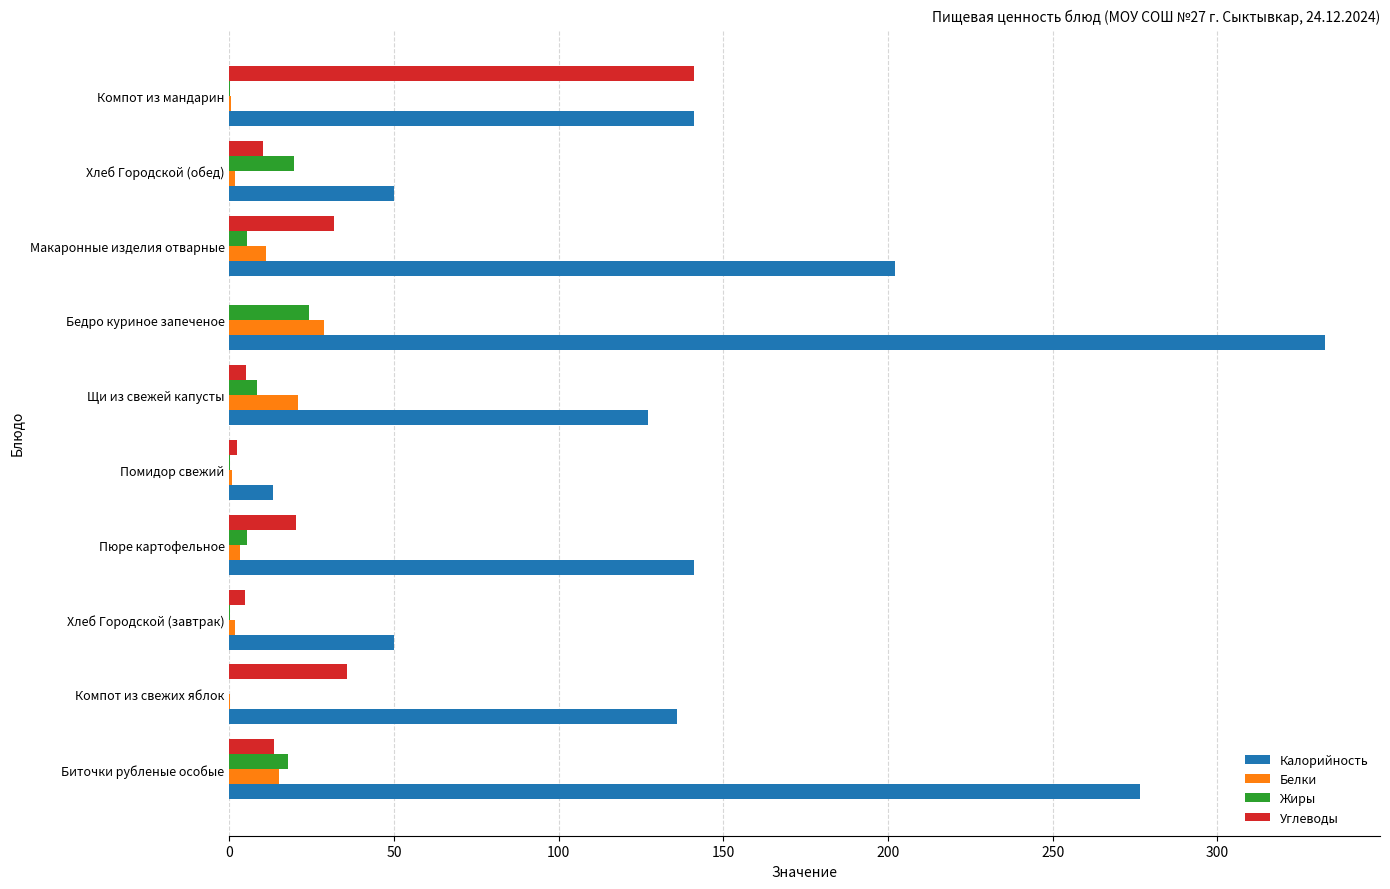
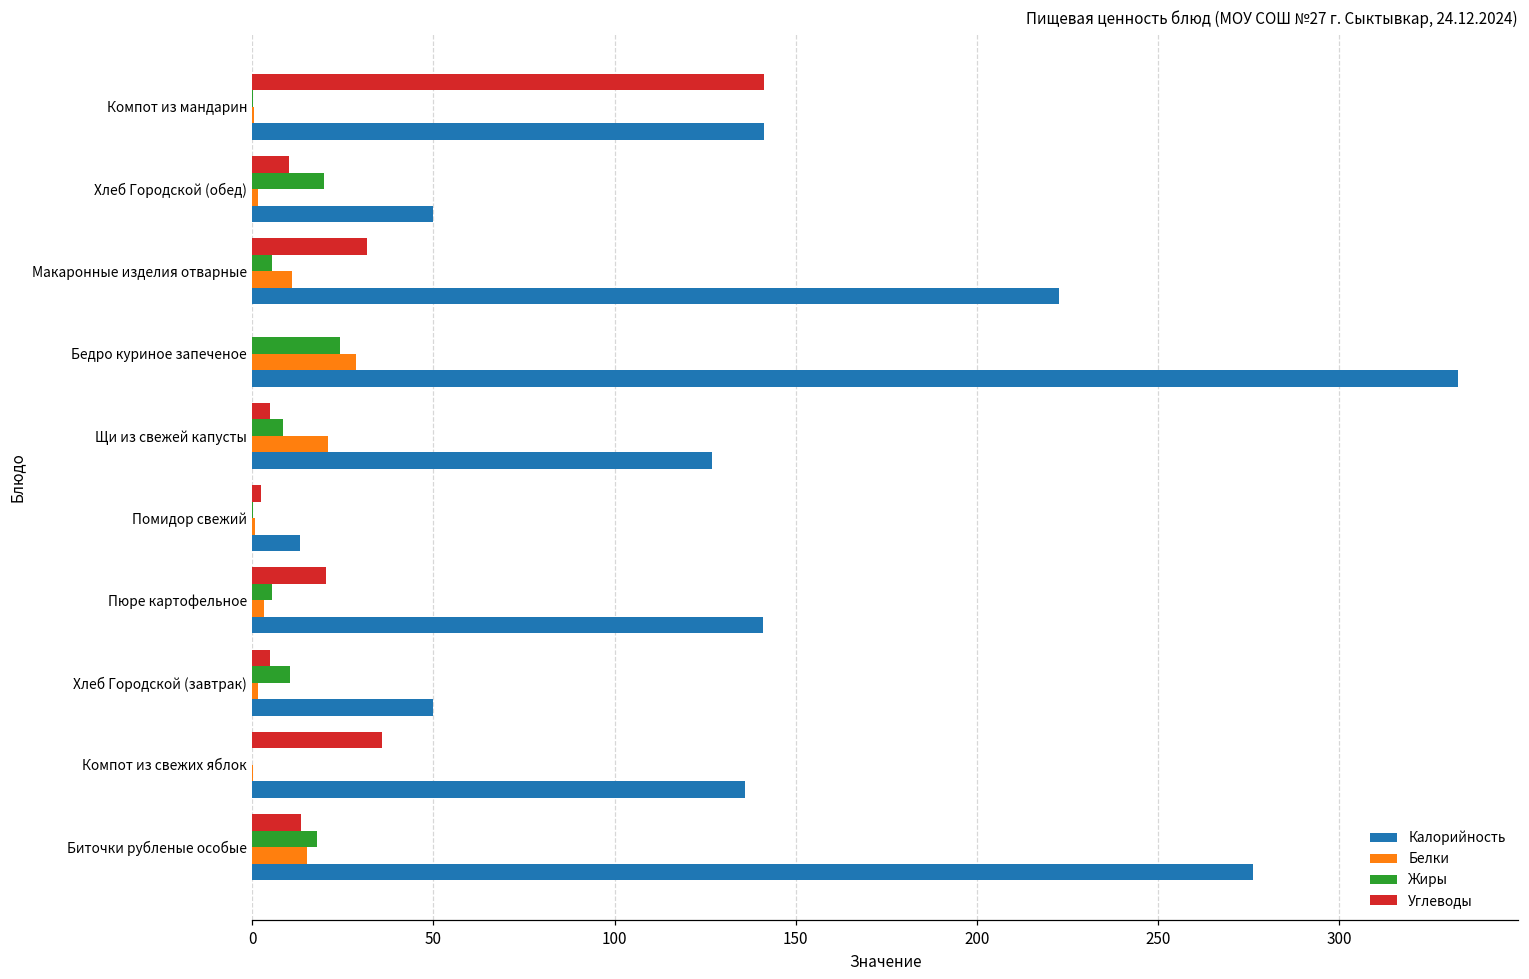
  {
    "Калорийность": {
      "Компот из мандарин": 141,
      "Хлеб Городской (обед)": 50,
-     "Макаронные изделия отварные": 202,
+     "Макаронные изделия отварные": 223,
      "Бедро куриное запеченое": 333,
      "Щи из свежей капусты": 127,
      "Помидор свежий": 13,
      "Пюре картофельное": 141,
      "Хлеб Городской (завтрак)": 50,
      "Компот из свежих яблок": 136,
      "Биточки рубленые особые": 276
    },
    "Белки": {
      "Хлеб Городской (обед)": 2,
      "Макаронные изделия отварные": 11,
      "Бедро куриное запеченое": 29,
      "Щи из свежей капусты": 21,
      "Пюре картофельное": 3,
      "Хлеб Городской (завтрак)": 2,
      "Биточки рубленые особые": 15
    },
    "Жиры": {
      "Хлеб Городской (обед)": 20,
      "Макаронные изделия отварные": 5,
      "Бедро куриное запеченое": 24,
      "Щи из свежей капусты": 8,
      "Пюре картофельное": 5,
-     "Хлеб Городской (завтрак)": 0,
+     "Хлеб Городской (завтрак)": 10,
      "Компот из свежих яблок": 0,
      "Биточки рубленые особые": 18
    },
    "Углеводы": {
      "Компот из мандарин": 141,
      "Хлеб Городской (обед)": 10,
      "Макаронные изделия отварные": 32,
      "Бедро куриное запеченое": 0,
      "Щи из свежей капусты": 5,
      "Помидор свежий": 2,
      "Пюре картофельное": 20,
      "Хлеб Городской (завтрак)": 5,
      "Компот из свежих яблок": 36,
      "Биточки рубленые особые": 14
    }
  }
